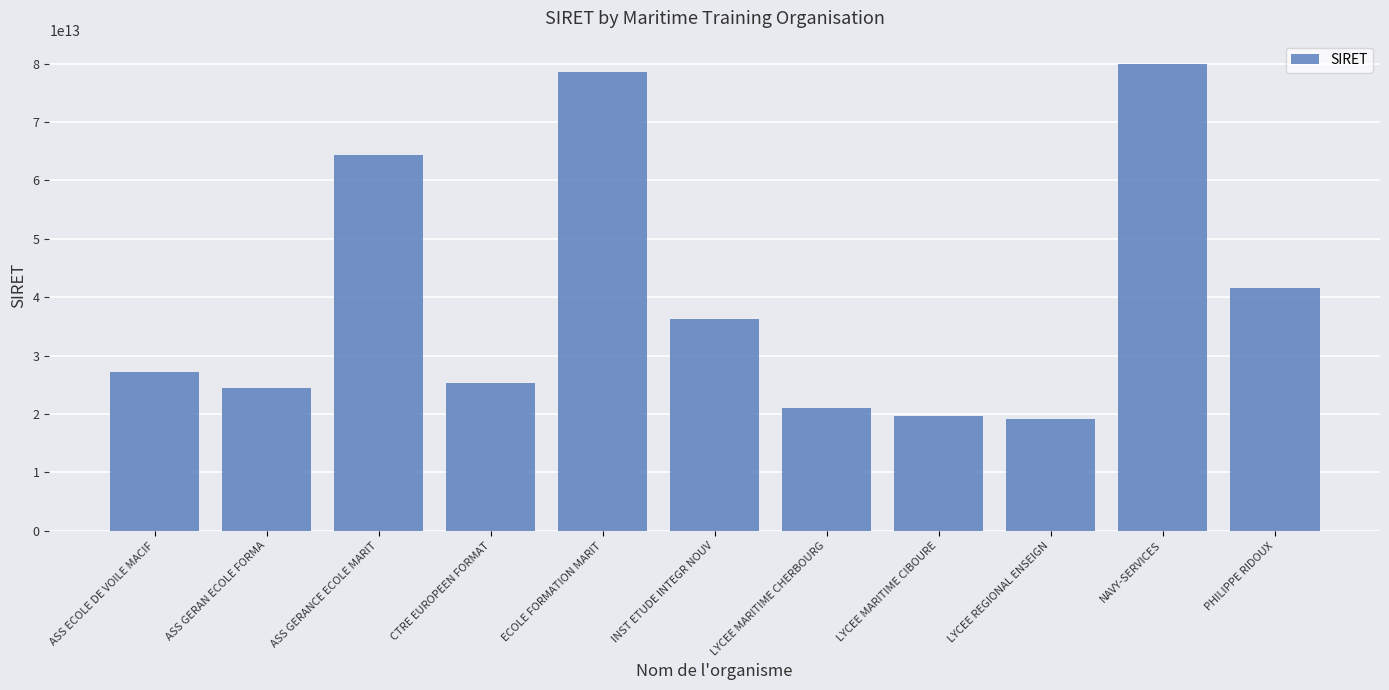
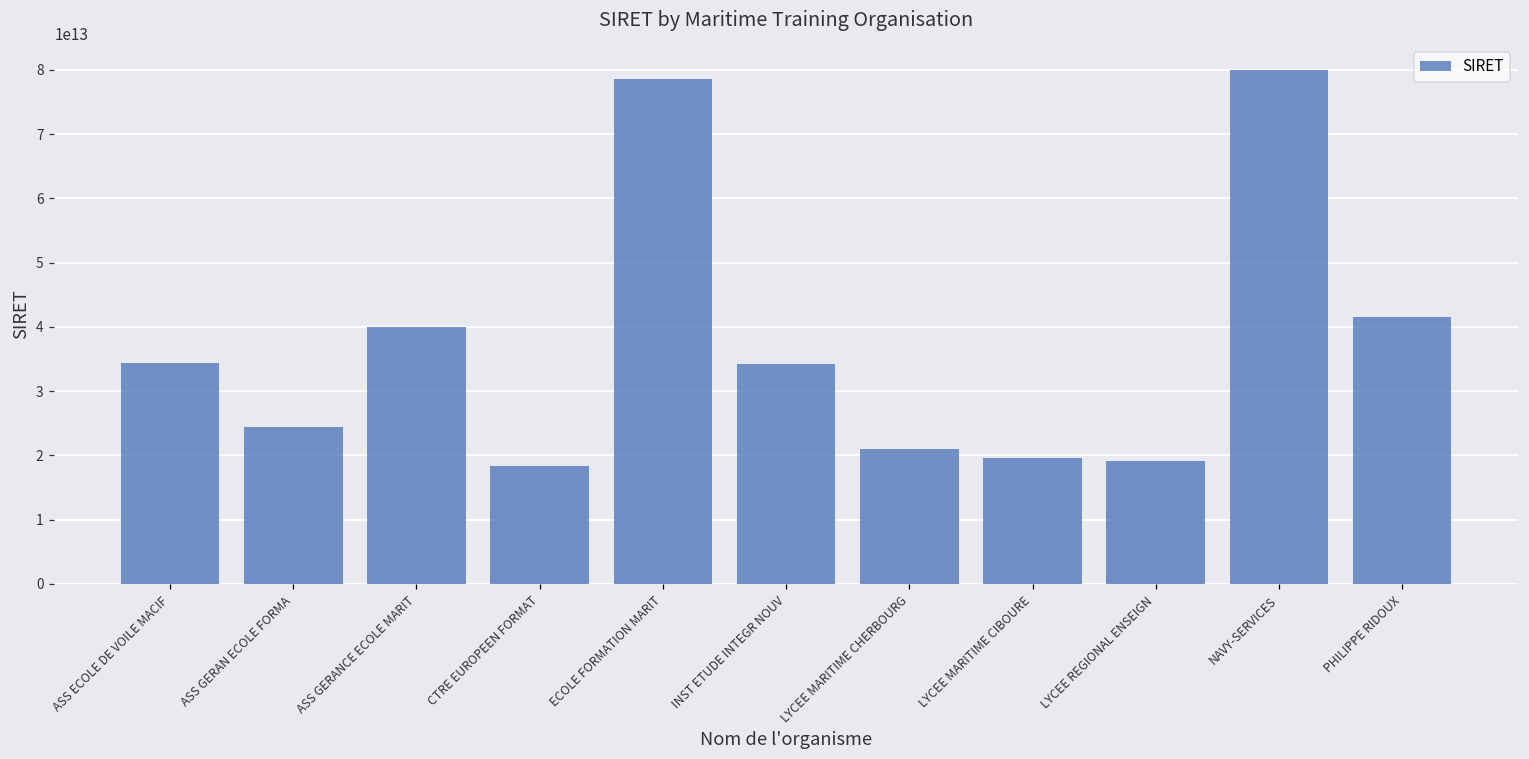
  {
-   "ASS ECOLE DE VOILE MACIF": 27000000000000,
+   "ASS ECOLE DE VOILE MACIF": 34000000000000,
    "ASS GERAN ECOLE FORMA": 24000000000000,
-   "ASS GERANCE ECOLE MARIT": 64000000000000,
-   "CTRE EUROPEEN FORMAT": 25000000000000,
+   "ASS GERANCE ECOLE MARIT": 40000000000000,
+   "CTRE EUROPEEN FORMAT": 18000000000000,
    "ECOLE FORMATION MARIT": 79000000000000,
-   "INST ETUDE INTEGR NOUV": 36000000000000,
+   "INST ETUDE INTEGR NOUV": 34000000000000,
    "LYCEE MARITIME CHERBOURG": 21000000000000,
    "LYCEE MARITIME CIBOURE": 20000000000000,
    "LYCEE REGIONAL ENSEIGN": 19000000000000,
    "NAVY-SERVICES": 80000000000000,
    "PHILIPPE RIDOUX": 42000000000000
  }
